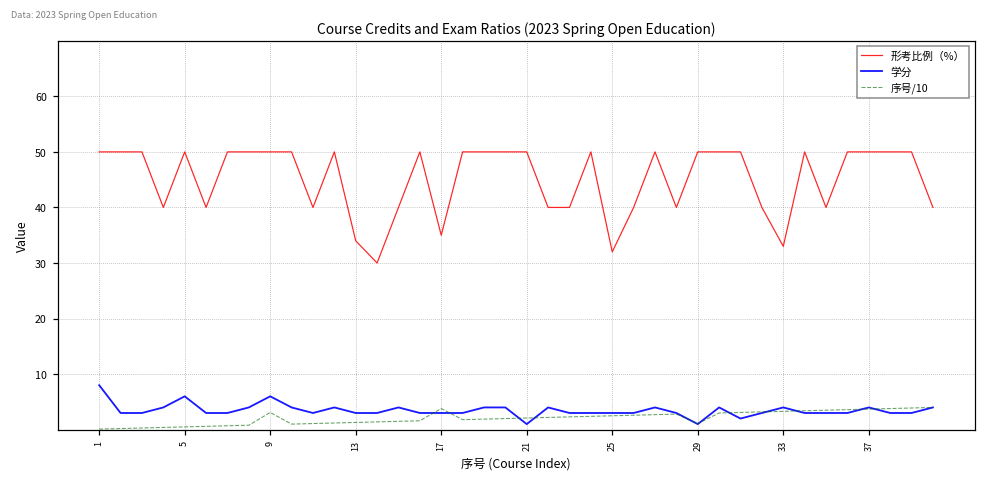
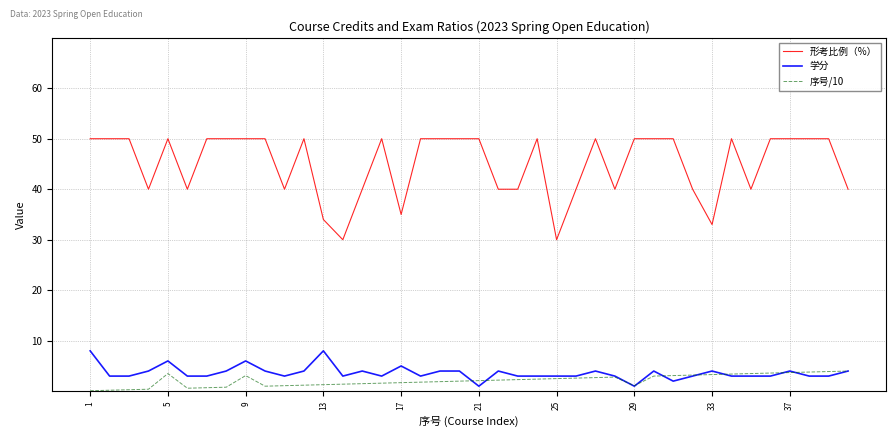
  {
    "形考比例（%）": {
      "1": 50,
      "5": 50,
      "9": 50,
      "13": 34,
      "17": 35,
      "21": 50,
-     "25": 32,
+     "25": 30,
      "29": 50,
      "33": 33,
      "37": 50
    },
    "学分": {
      "1": 8,
      "5": 6,
      "9": 6,
-     "13": 3,
-     "17": 3,
+     "13": 8,
+     "17": 5,
      "21": 1,
      "33": 4
    },
    "序号/10": {
      "1": 0,
-     "5": 1,
+     "5": 4,
      "9": 3,
      "13": 1,
-     "17": 4,
+     "17": 2,
      "21": 2,
      "33": 3
    }
  }
